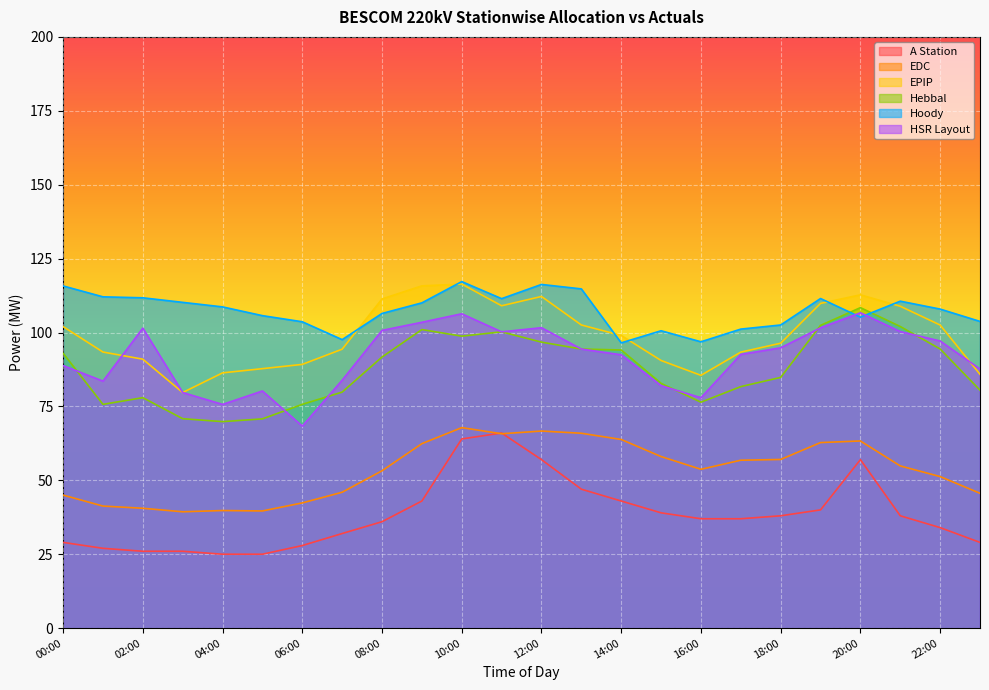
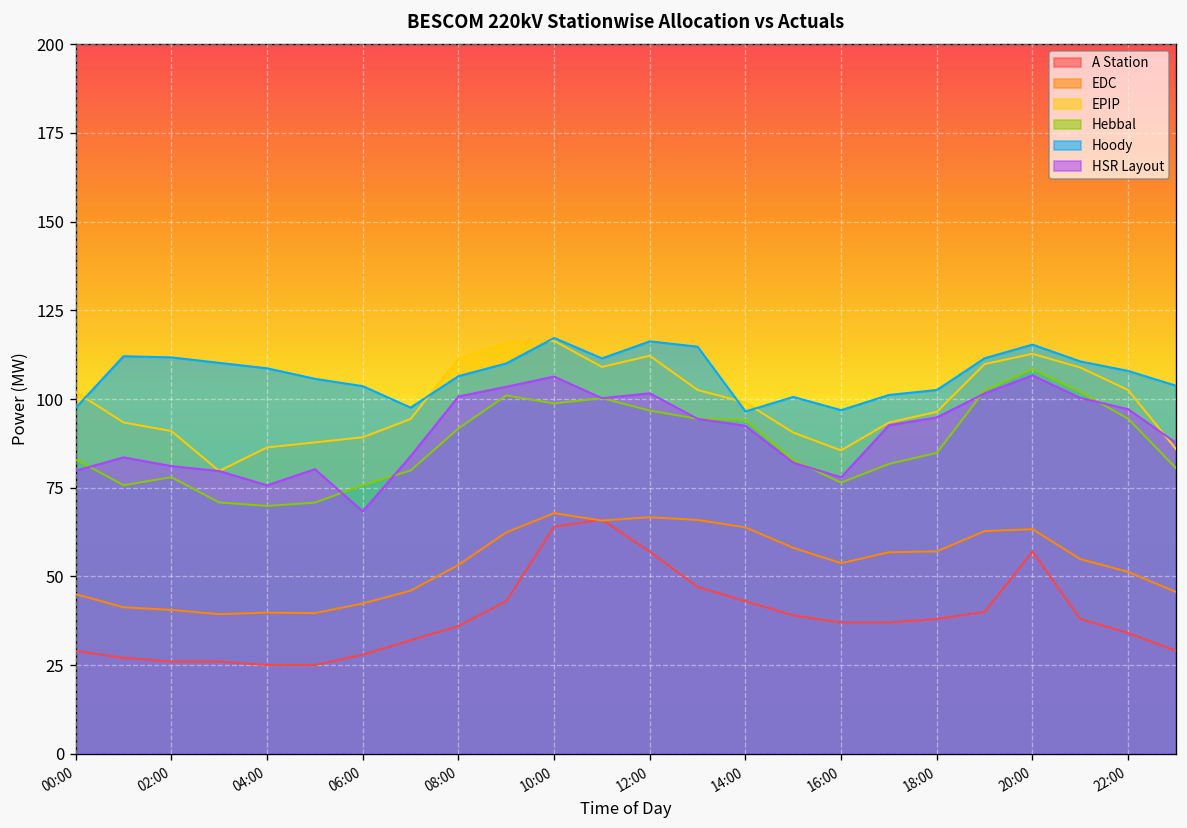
  {
    "A Station": {
      "00:00": 29,
      "02:00": 26,
      "04:00": 25,
      "06:00": 28,
      "08:00": 36,
      "10:00": 64,
      "12:00": 57,
      "14:00": 43,
      "16:00": 37,
      "18:00": 38,
      "20:00": 57,
      "22:00": 34
    },
    "Hebbal": {
-     "00:00": 93,
+     "00:00": 83,
      "02:00": 78,
      "04:00": 70,
      "06:00": 76,
      "08:00": 92,
      "10:00": 99,
      "12:00": 97,
      "14:00": 94,
      "16:00": 76,
      "18:00": 85,
      "20:00": 108,
      "22:00": 94
    },
    "Hoody": {
-     "00:00": 116,
+     "00:00": 98,
      "02:00": 112,
      "04:00": 109,
      "06:00": 104,
      "08:00": 106,
      "12:00": 116,
      "14:00": 96,
      "16:00": 97,
      "18:00": 103,
-     "20:00": 105,
+     "20:00": 115,
      "22:00": 108
    },
    "HSR Layout": {
-     "00:00": 89,
-     "02:00": 101,
+     "00:00": 80,
+     "02:00": 81,
      "04:00": 76,
      "06:00": 68,
      "08:00": 101,
      "10:00": 106,
      "12:00": 102,
      "14:00": 92,
      "16:00": 78,
      "18:00": 95,
      "20:00": 107,
      "22:00": 97
    }
  }
